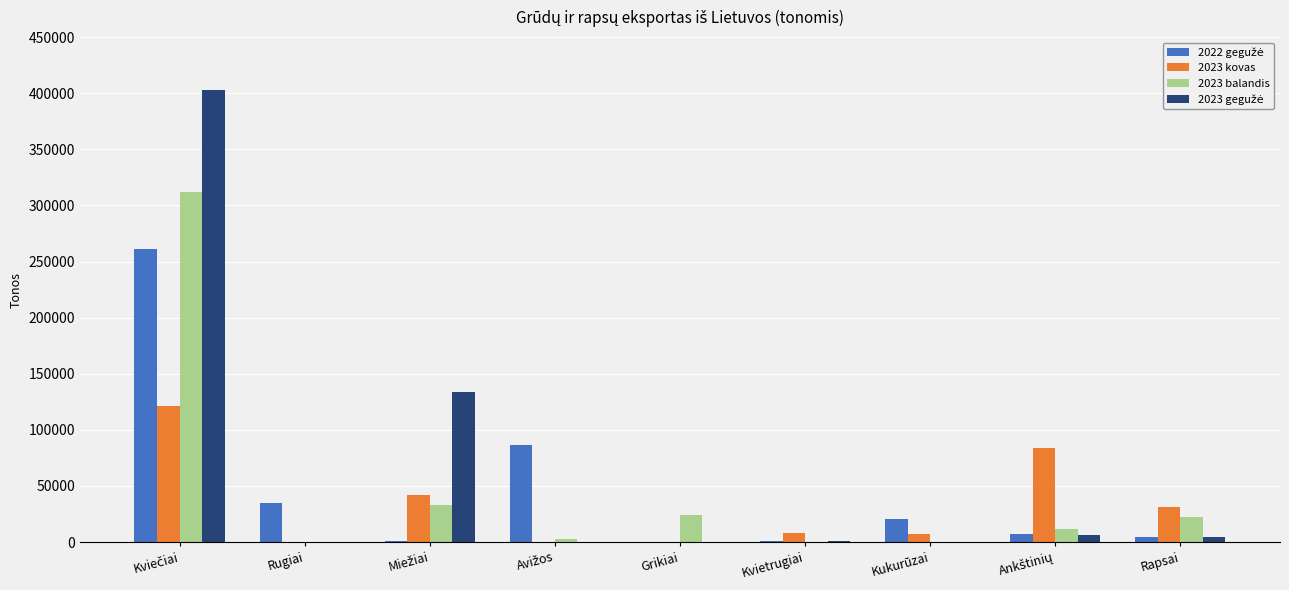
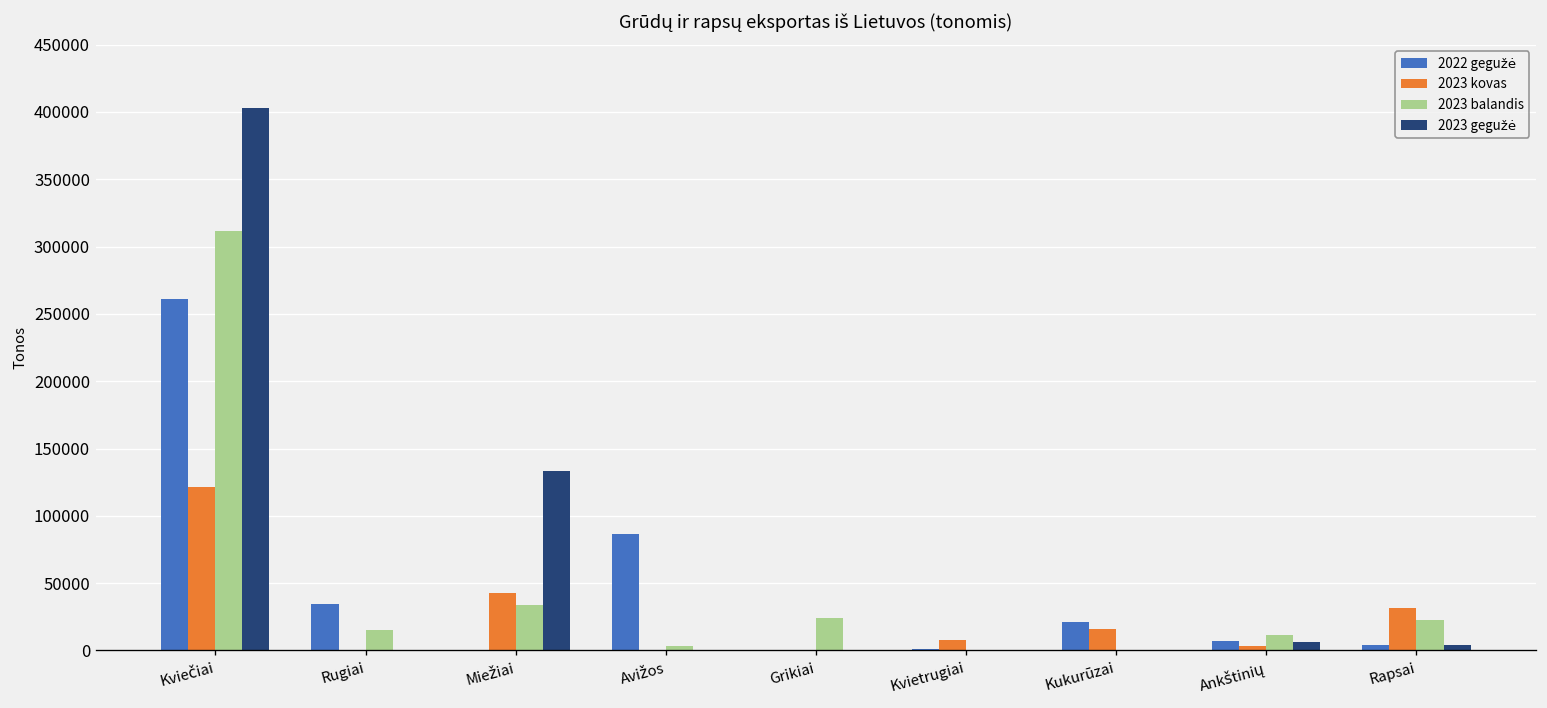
  {
    "2022 gegužė": {
      "Kviečiai": 261000,
      "Rugiai": 35000,
      "Avižos": 86000,
      "Kukurūzai": 21000,
      "Ankštinių": 7000,
      "Rapsai": 4000
    },
    "2023 kovas": {
      "Kviečiai": 122000,
      "Rugiai": 0,
      "Miežiai": 42000,
      "Kvietrugiai": 8000,
-     "Kukurūzai": 7000,
-     "Ankštinių": 83000,
+     "Kukurūzai": 16000,
+     "Ankštinių": 3000,
      "Rapsai": 31000
    },
    "2023 balandis": {
      "Kviečiai": 312000,
-     "Rugiai": 0,
+     "Rugiai": 15000,
      "Miežiai": 33000,
      "Avižos": 3000,
      "Grikiai": 24000,
      "Kvietrugiai": 0,
      "Ankštinių": 12000,
      "Rapsai": 22000
    },
    "2023 gegužė": {
      "Kviečiai": 403000,
      "Rugiai": 0,
      "Miežiai": 133000,
      "Ankštinių": 6000,
      "Rapsai": 4000
    }
  }
